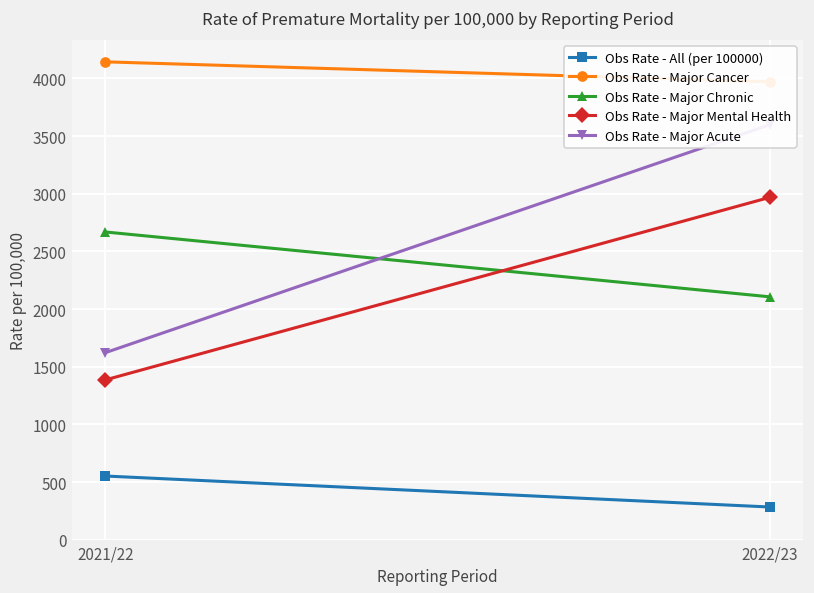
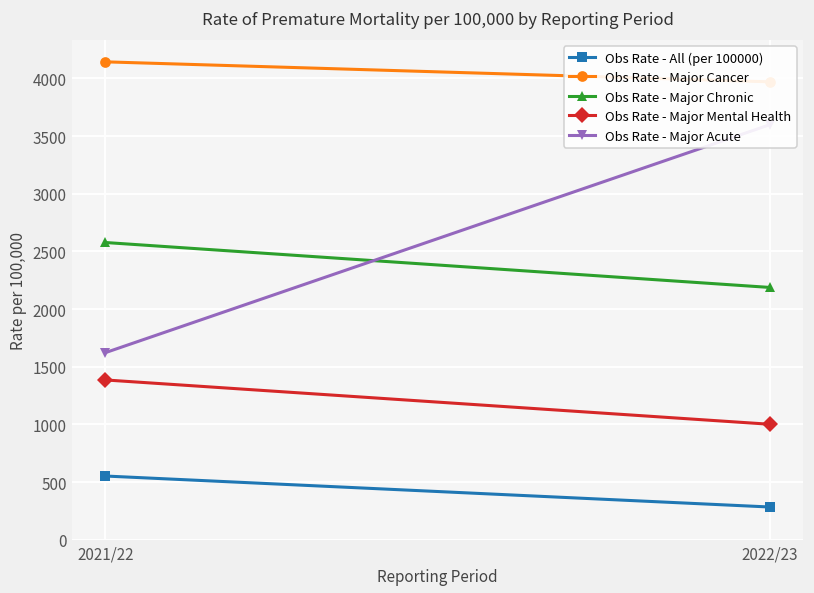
  {
    "Obs Rate - All (per 100000)": {
      "2021/22": 550,
      "2022/23": 280
    },
    "Obs Rate - Major Cancer": {
      "2021/22": 4140
    },
    "Obs Rate - Major Chronic": {
-     "2021/22": 2670,
-     "2022/23": 2110
+     "2021/22": 2580,
+     "2022/23": 2190
    },
    "Obs Rate - Major Mental Health": {
      "2021/22": 1390,
-     "2022/23": 2970
+     "2022/23": 1000
    },
    "Obs Rate - Major Acute": {
      "2021/22": 1620
    }
  }
